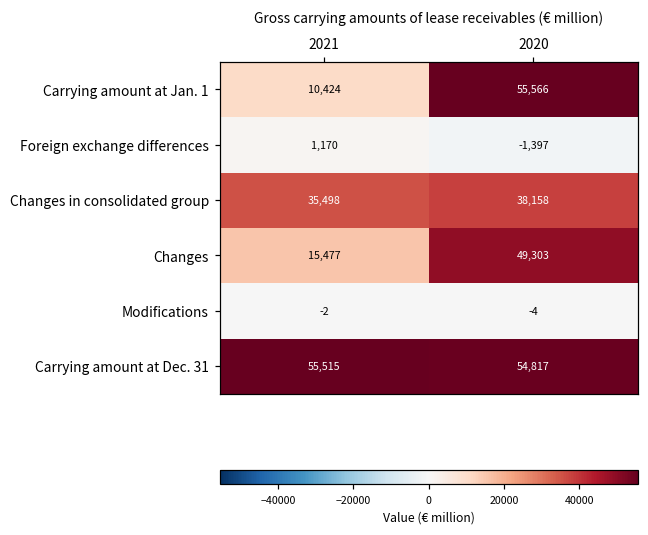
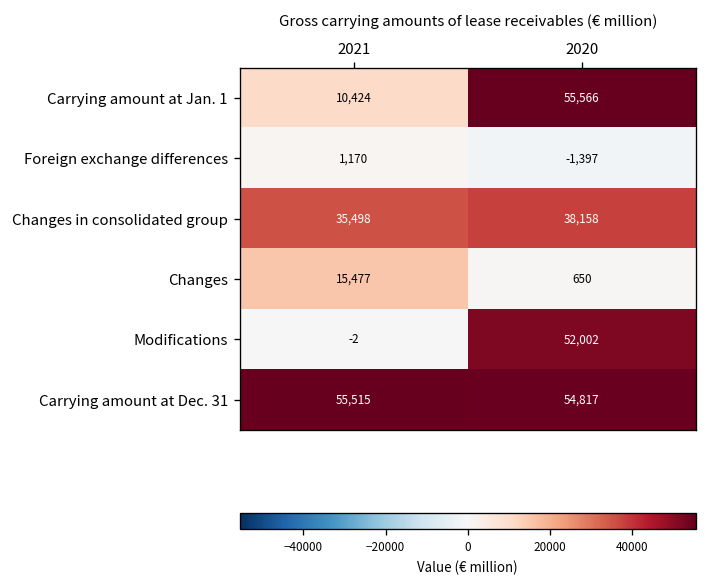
  {
    "Carrying amount at Jan. 1": {
      "2021": "10,424",
      "2020": "55,566"
    },
    "Foreign exchange differences": {
      "2021": "1,170",
      "2020": "-1,397"
    },
    "Changes in consolidated group": {
      "2021": "35,498",
      "2020": "38,158"
    },
    "Changes": {
      "2021": "15,477",
-     "2020": "49,303"
+     "2020": "650"
    },
    "Modifications": {
      "2021": "-2",
-     "2020": "-4"
+     "2020": "52,002"
    },
    "Carrying amount at Dec. 31": {
      "2021": "55,515",
      "2020": "54,817"
    }
  }
